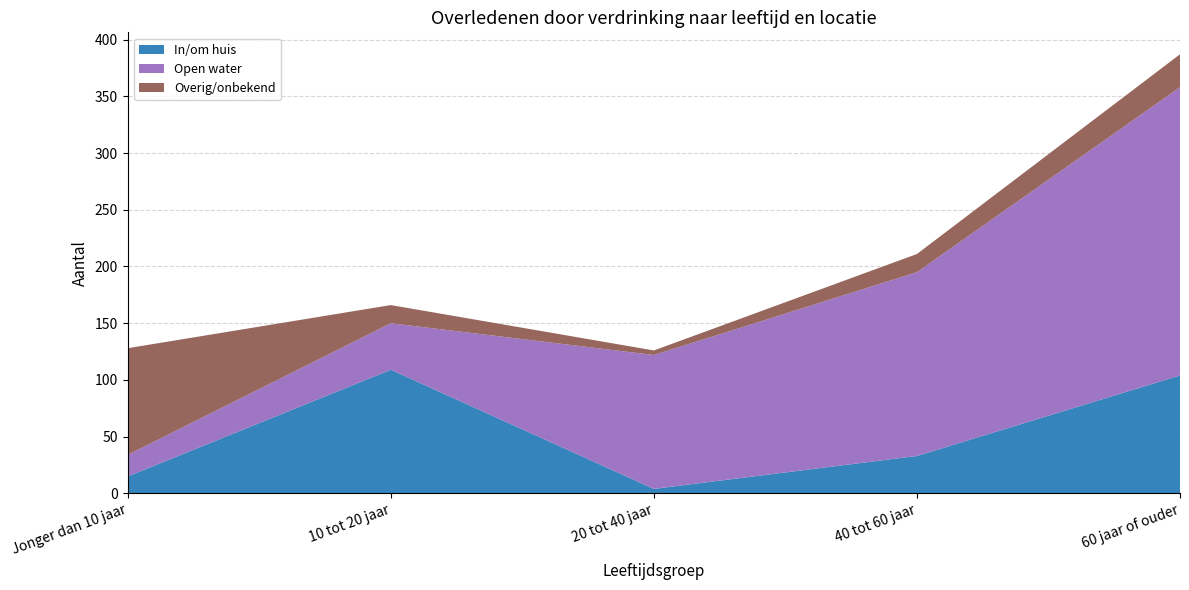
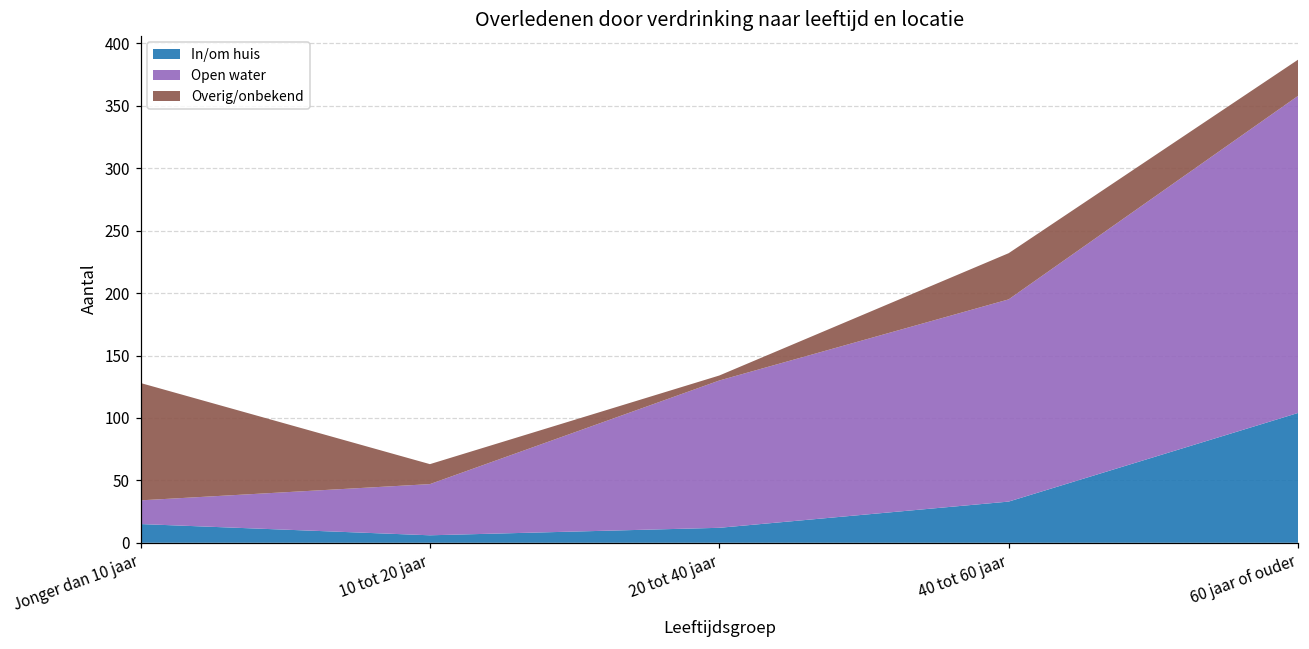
  {
    "In/om huis": {
      "Jonger dan 10 jaar": 15,
-     "10 tot 20 jaar": 109,
-     "20 tot 40 jaar": 4,
+     "10 tot 20 jaar": 6,
+     "20 tot 40 jaar": 12,
      "40 tot 60 jaar": 33,
      "60 jaar of ouder": 104
    },
    "Open water": {
      "Jonger dan 10 jaar": 19,
      "10 tot 20 jaar": 41,
      "20 tot 40 jaar": 118,
      "40 tot 60 jaar": 162,
      "60 jaar of ouder": 254
    },
    "Overig/onbekend": {
      "Jonger dan 10 jaar": 94,
      "10 tot 20 jaar": 16,
      "20 tot 40 jaar": 4,
-     "40 tot 60 jaar": 16,
+     "40 tot 60 jaar": 37,
      "60 jaar of ouder": 29
    }
  }
